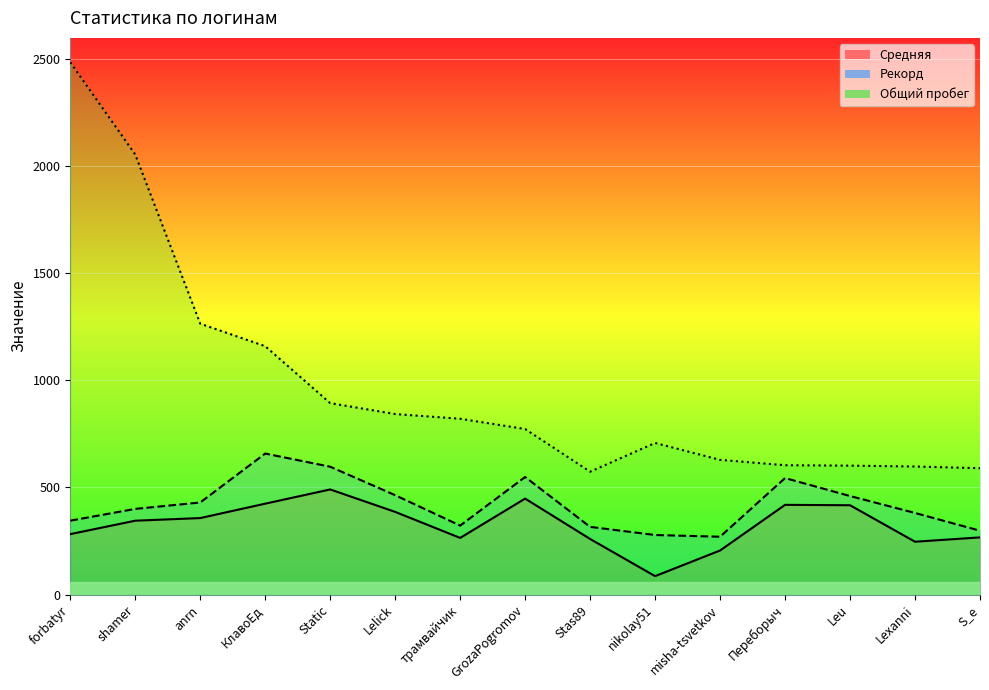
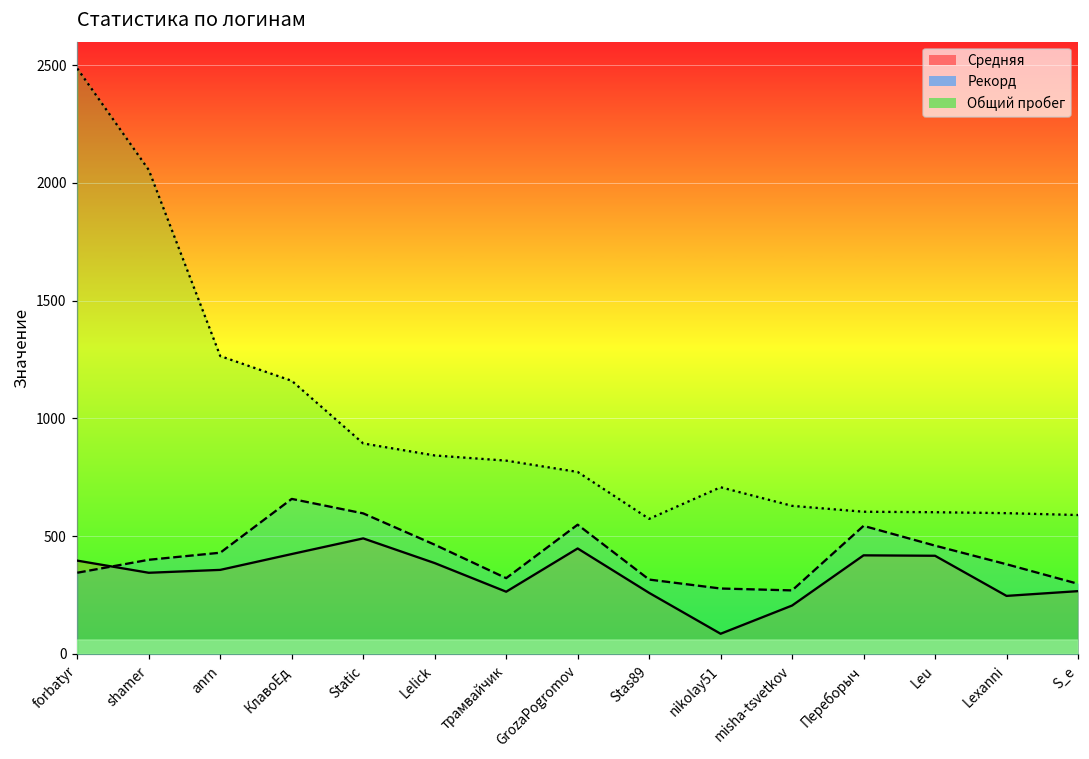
  {
    "Средняя": {
-     "forbatyr": 280,
+     "forbatyr": 400,
      "shamer": 340,
      "anrn": 360,
      "КлавоЕд": 420,
      "Static": 490,
      "Lelick": 390,
      "трамвайчик": 260,
      "GrozaPogromov": 450,
      "Stas89": 260,
      "nikolay51": 90,
      "misha-tsvetkov": 210,
      "Переборыч": 420,
      "Leu": 420,
      "Lexanni": 250,
      "S_e": 270
    },
    "Рекорд": {
      "forbatyr": 350,
      "shamer": 400,
      "anrn": 430,
      "КлавоЕд": 660,
      "Static": 600,
      "Lelick": 460,
      "трамвайчик": 320,
      "GrozaPogromov": 550,
      "Stas89": 320,
      "nikolay51": 280,
      "misha-tsvetkov": 270,
      "Переборыч": 540,
      "Leu": 460,
      "Lexanni": 380,
      "S_e": 300
    },
    "Общий пробег": {
      "forbatyr": 2490,
      "shamer": 2060,
      "anrn": 1270,
      "КлавоЕд": 1160,
      "Static": 890,
      "Lelick": 840,
      "трамвайчик": 820,
      "GrozaPogromov": 770,
      "Stas89": 570,
      "nikolay51": 710,
      "misha-tsvetkov": 630,
      "Переборыч": 600,
      "Leu": 600,
      "Lexanni": 600,
      "S_e": 590
    }
  }
